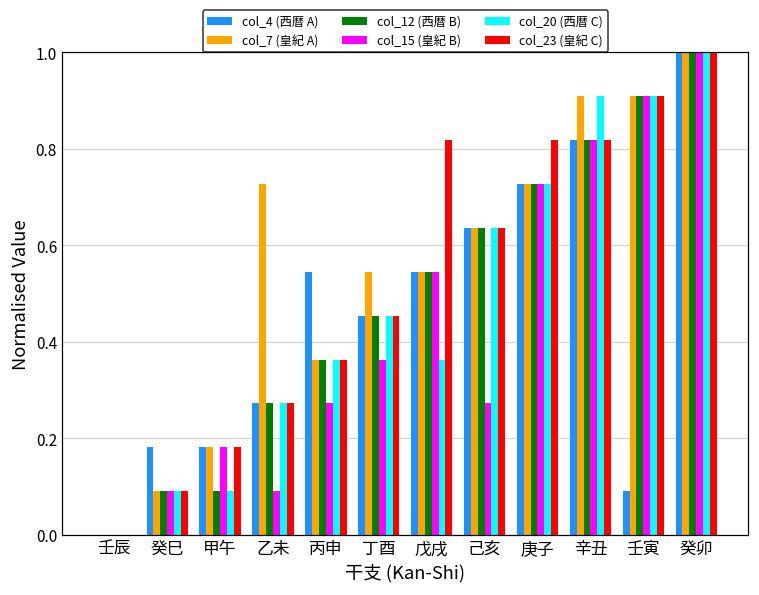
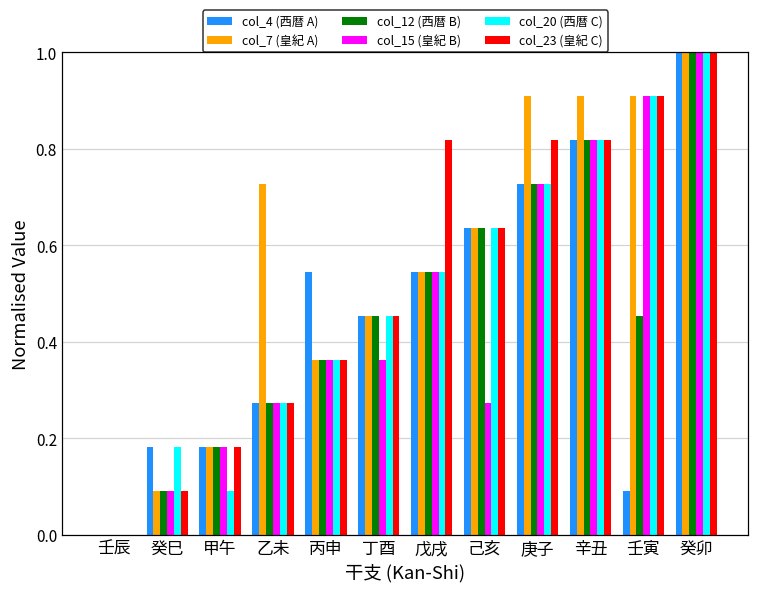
  {
    "col_4 (西暦 A)": {
      "壬辰": 0.00,
      "癸巳": 0.18,
      "甲午": 0.18,
      "乙未": 0.27,
      "丙申": 0.55,
      "丁酉": 0.45,
      "戊戌": 0.55,
      "己亥": 0.64,
      "庚子": 0.73,
      "辛丑": 0.82,
      "壬寅": 0.09,
      "癸卯": 1.00
    },
    "col_7 (皇紀 A)": {
      "壬辰": 0.00,
      "癸巳": 0.09,
      "甲午": 0.18,
      "乙未": 0.73,
      "丙申": 0.36,
-     "丁酉": 0.55,
+     "丁酉": 0.45,
      "戊戌": 0.55,
      "己亥": 0.64,
-     "庚子": 0.73,
+     "庚子": 0.91,
      "辛丑": 0.91,
      "壬寅": 0.91,
      "癸卯": 1.00
    },
    "col_12 (西暦 B)": {
      "壬辰": 0.00,
      "癸巳": 0.09,
-     "甲午": 0.09,
+     "甲午": 0.18,
      "乙未": 0.27,
      "丙申": 0.36,
      "丁酉": 0.45,
      "戊戌": 0.55,
      "己亥": 0.64,
      "庚子": 0.73,
      "辛丑": 0.82,
-     "壬寅": 0.91,
+     "壬寅": 0.45,
      "癸卯": 1.00
    },
    "col_15 (皇紀 B)": {
      "壬辰": 0.00,
      "癸巳": 0.09,
      "甲午": 0.18,
-     "乙未": 0.09,
-     "丙申": 0.27,
+     "乙未": 0.27,
+     "丙申": 0.36,
      "丁酉": 0.36,
      "戊戌": 0.55,
      "己亥": 0.27,
      "庚子": 0.73,
      "辛丑": 0.82,
      "壬寅": 0.91,
      "癸卯": 1.00
    },
    "col_20 (西暦 C)": {
      "壬辰": 0.00,
-     "癸巳": 0.09,
+     "癸巳": 0.18,
      "甲午": 0.09,
      "乙未": 0.27,
      "丙申": 0.36,
      "丁酉": 0.45,
-     "戊戌": 0.36,
+     "戊戌": 0.55,
      "己亥": 0.64,
      "庚子": 0.73,
-     "辛丑": 0.91,
+     "辛丑": 0.82,
      "壬寅": 0.91,
      "癸卯": 1.00
    },
    "col_23 (皇紀 C)": {
      "壬辰": 0.00,
      "癸巳": 0.09,
      "甲午": 0.18,
      "乙未": 0.27,
      "丙申": 0.36,
      "丁酉": 0.45,
      "戊戌": 0.82,
      "己亥": 0.64,
      "庚子": 0.82,
      "辛丑": 0.82,
      "壬寅": 0.91,
      "癸卯": 1.00
    }
  }
